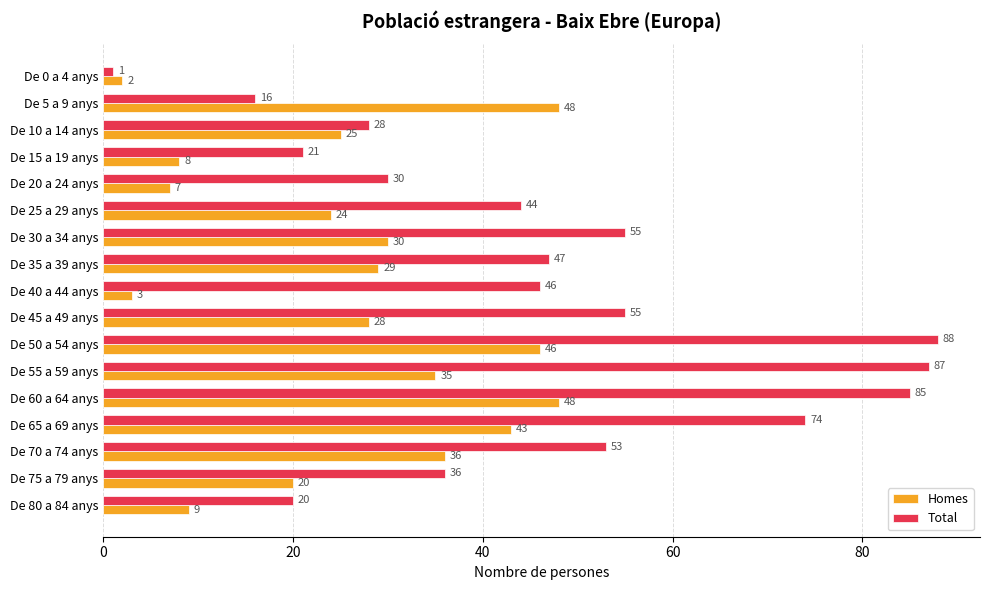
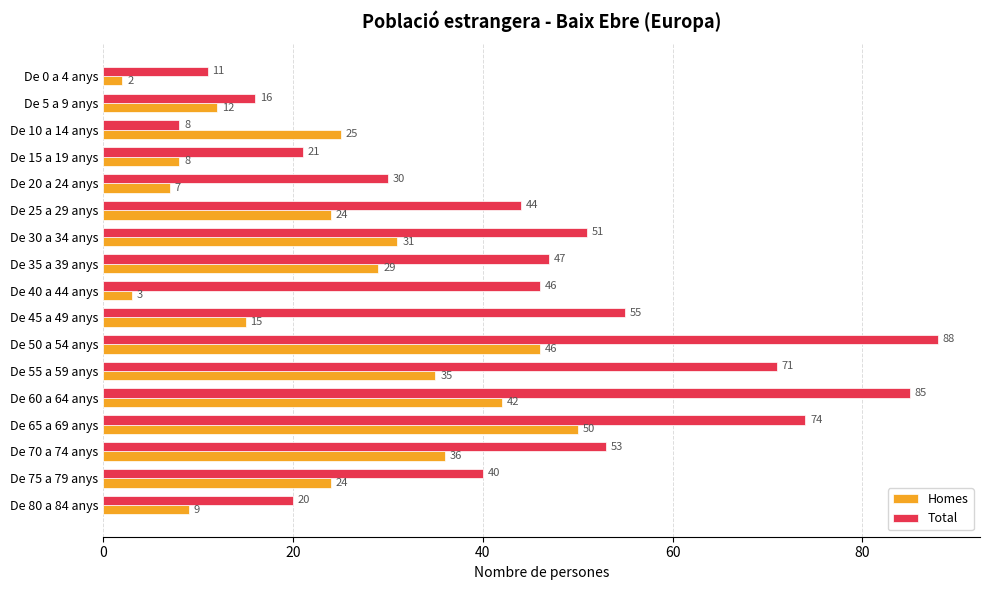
  {
    "Homes": {
      "De 0 a 4 anys": 2,
-     "De 5 a 9 anys": 48,
+     "De 5 a 9 anys": 12,
      "De 10 a 14 anys": 25,
      "De 15 a 19 anys": 8,
      "De 20 a 24 anys": 7,
      "De 25 a 29 anys": 24,
-     "De 30 a 34 anys": 30,
+     "De 30 a 34 anys": 31,
      "De 35 a 39 anys": 29,
      "De 40 a 44 anys": 3,
-     "De 45 a 49 anys": 28,
+     "De 45 a 49 anys": 15,
      "De 50 a 54 anys": 46,
      "De 55 a 59 anys": 35,
-     "De 60 a 64 anys": 48,
-     "De 65 a 69 anys": 43,
+     "De 60 a 64 anys": 42,
+     "De 65 a 69 anys": 50,
      "De 70 a 74 anys": 36,
-     "De 75 a 79 anys": 20,
+     "De 75 a 79 anys": 24,
      "De 80 a 84 anys": 9
    },
    "Total": {
-     "De 0 a 4 anys": 1,
+     "De 0 a 4 anys": 11,
      "De 5 a 9 anys": 16,
-     "De 10 a 14 anys": 28,
+     "De 10 a 14 anys": 8,
      "De 15 a 19 anys": 21,
      "De 20 a 24 anys": 30,
      "De 25 a 29 anys": 44,
-     "De 30 a 34 anys": 55,
+     "De 30 a 34 anys": 51,
      "De 35 a 39 anys": 47,
      "De 40 a 44 anys": 46,
      "De 45 a 49 anys": 55,
      "De 50 a 54 anys": 88,
-     "De 55 a 59 anys": 87,
+     "De 55 a 59 anys": 71,
      "De 60 a 64 anys": 85,
      "De 65 a 69 anys": 74,
      "De 70 a 74 anys": 53,
-     "De 75 a 79 anys": 36,
+     "De 75 a 79 anys": 40,
      "De 80 a 84 anys": 20
    }
  }
